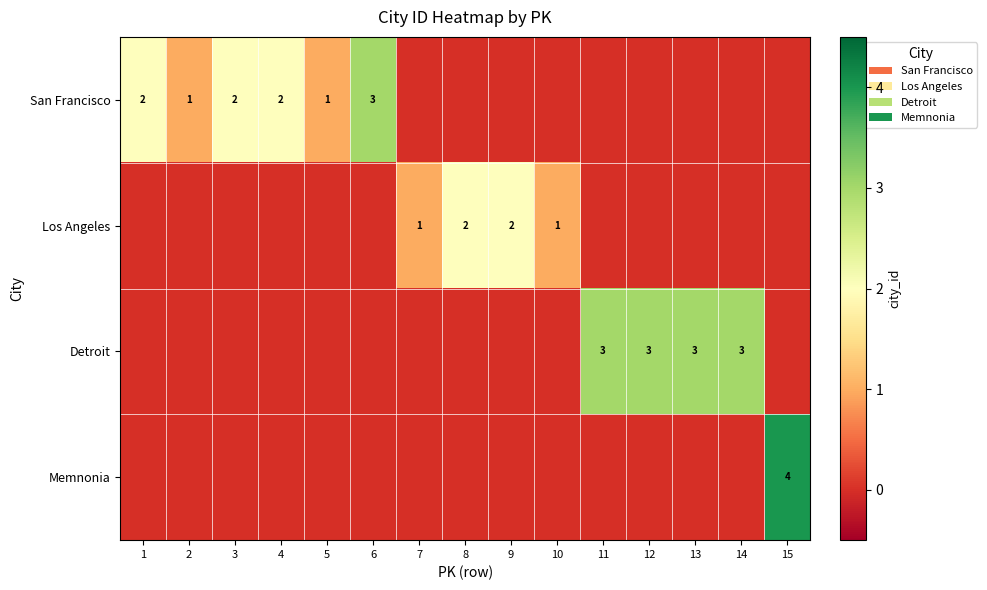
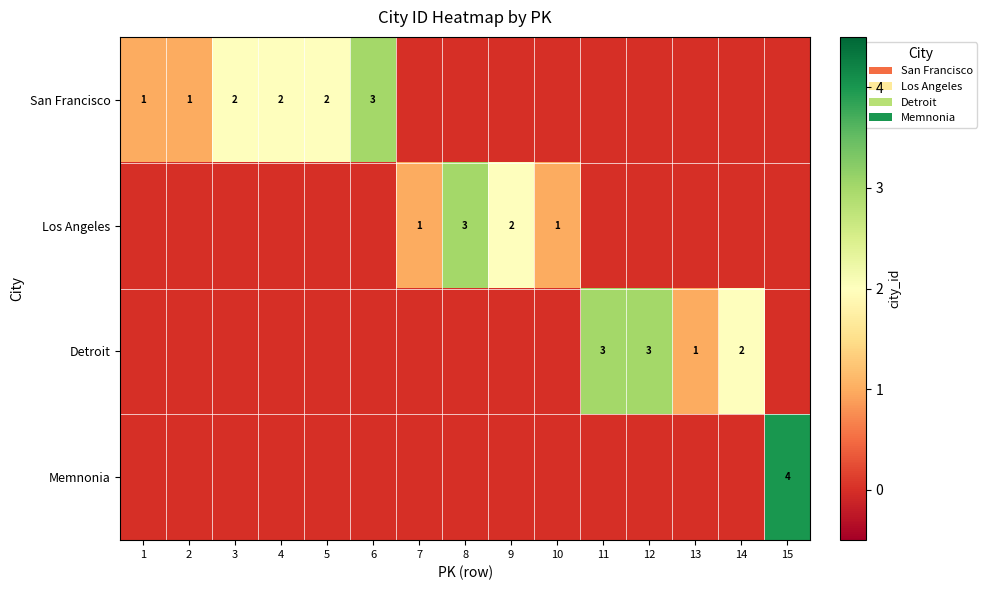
  {
    "San Francisco": {
-     "1": 2,
+     "1": 1,
      "2": 1,
      "3": 2,
      "4": 2,
-     "5": 1,
+     "5": 2,
      "6": 3
    },
    "Los Angeles": {
      "7": 1,
-     "8": 2,
+     "8": 3,
      "9": 2,
      "10": 1
    },
    "Detroit": {
      "11": 3,
      "12": 3,
-     "13": 3,
-     "14": 3
+     "13": 1,
+     "14": 2
    },
    "Memnonia": {
      "15": 4
    }
  }
